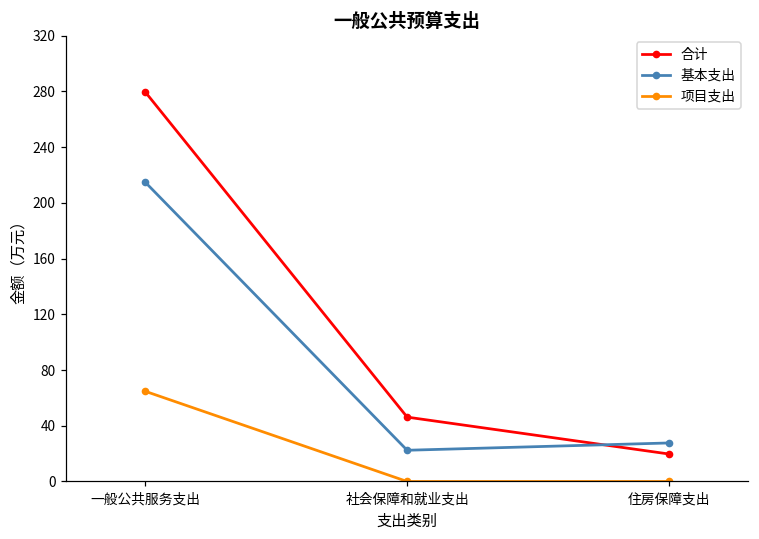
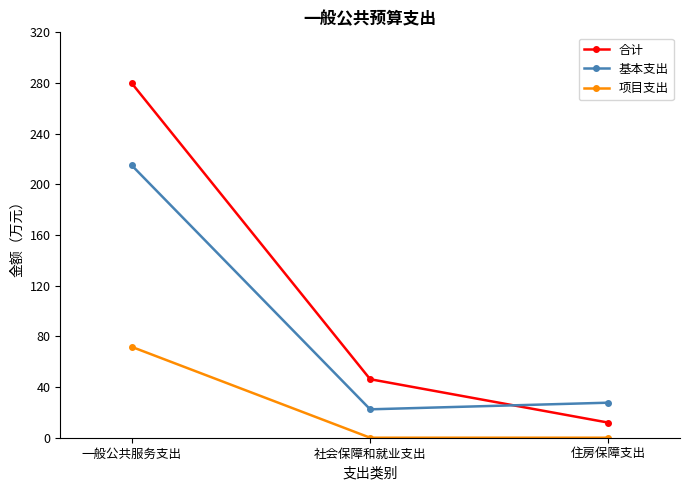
  {
    "合计": {
      "一般公共服务支出": 280,
      "社会保障和就业支出": 46,
-     "住房保障支出": 20
+     "住房保障支出": 12
    },
    "基本支出": {
      "一般公共服务支出": 215,
      "社会保障和就业支出": 22,
      "住房保障支出": 28
    },
    "项目支出": {
-     "一般公共服务支出": 65,
+     "一般公共服务支出": 72,
      "社会保障和就业支出": 0,
      "住房保障支出": 0
    }
  }
